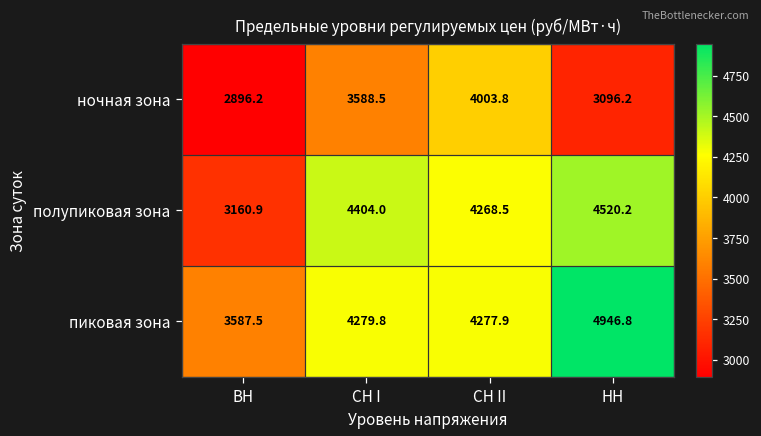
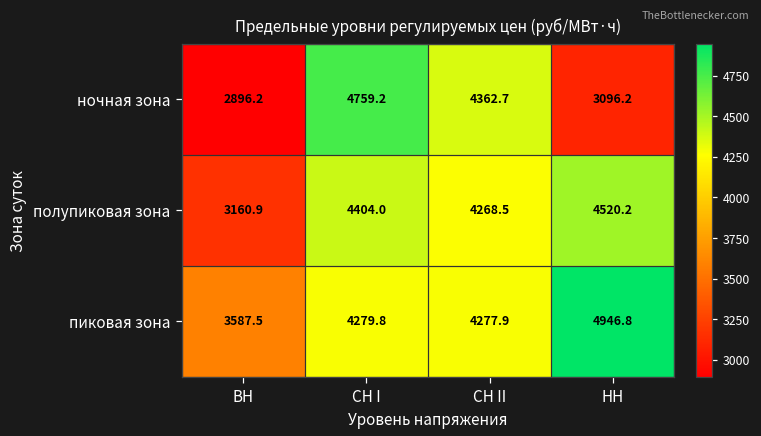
  {
    "ночная зона": {
      "ВН": 2896.2,
-     "СН I": 3588.5,
-     "СН II": 4003.8,
+     "СН I": 4759.2,
+     "СН II": 4362.7,
      "НН": 3096.2
    },
    "полупиковая зона": {
      "ВН": 3160.9,
      "СН I": 4404.0,
      "СН II": 4268.5,
      "НН": 4520.2
    },
    "пиковая зона": {
      "ВН": 3587.5,
      "СН I": 4279.8,
      "СН II": 4277.9,
      "НН": 4946.8
    }
  }
